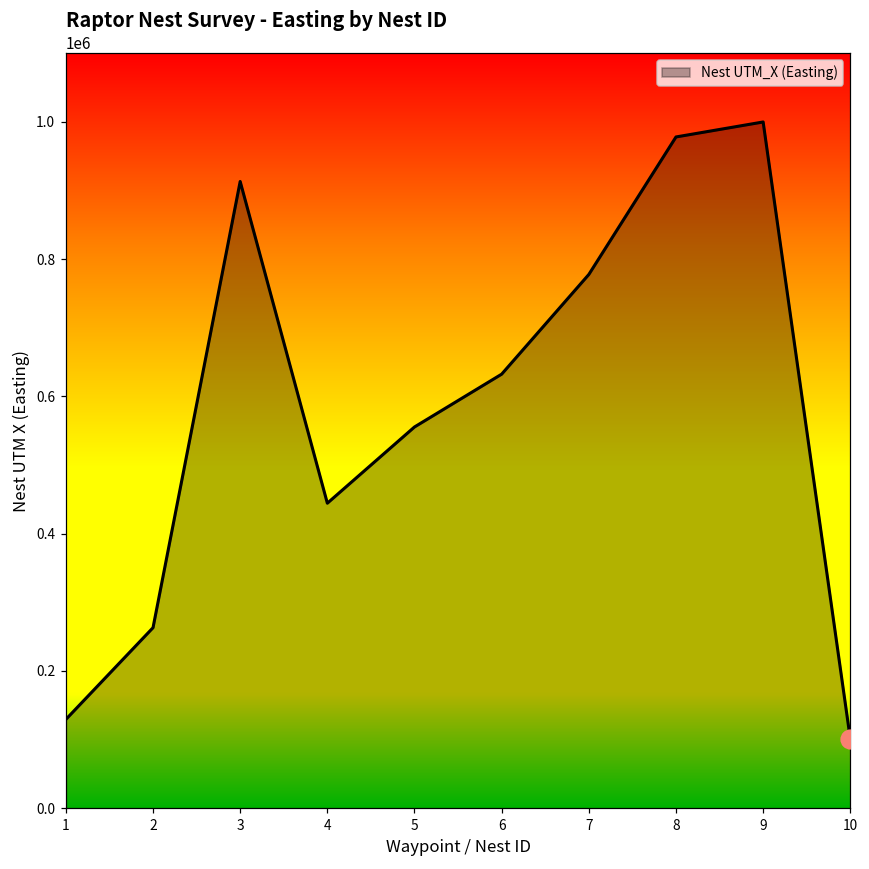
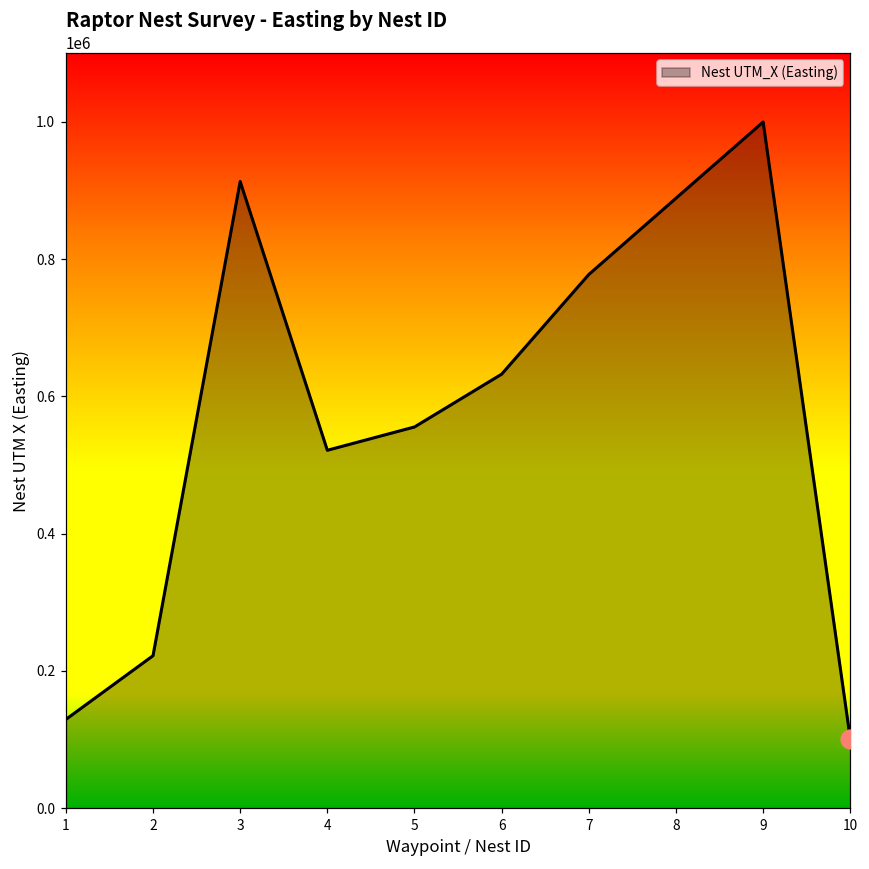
  {
    "Nest UTM_X (Easting)": {
      "1": 130000,
-     "2": 260000,
+     "2": 220000,
      "3": 910000,
-     "4": 440000,
+     "4": 520000,
      "5": 560000,
      "6": 630000,
      "7": 780000,
-     "8": 980000,
+     "8": 890000,
      "9": 1000000
    }
  }
